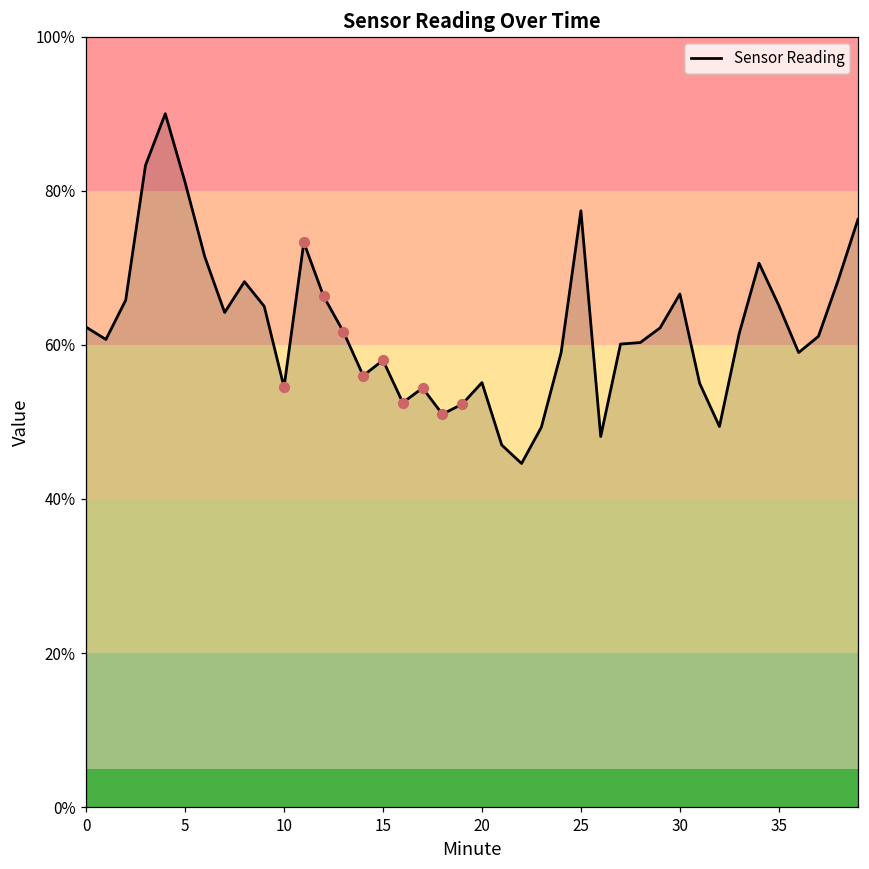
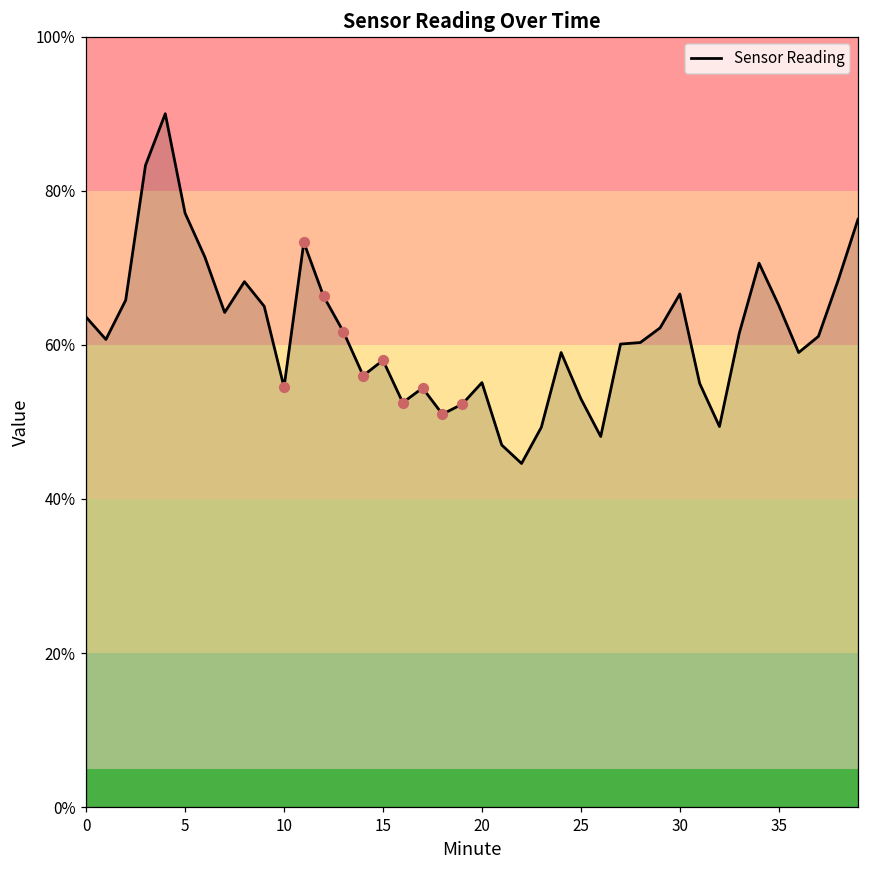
  {
    "Sensor Reading": {
-     "0": "62%",
-     "5": "81%",
+     "0": "64%",
+     "5": "77%",
      "20": "55%",
-     "25": "77%",
+     "25": "53%",
      "30": "67%",
      "35": "65%"
    }
  }
